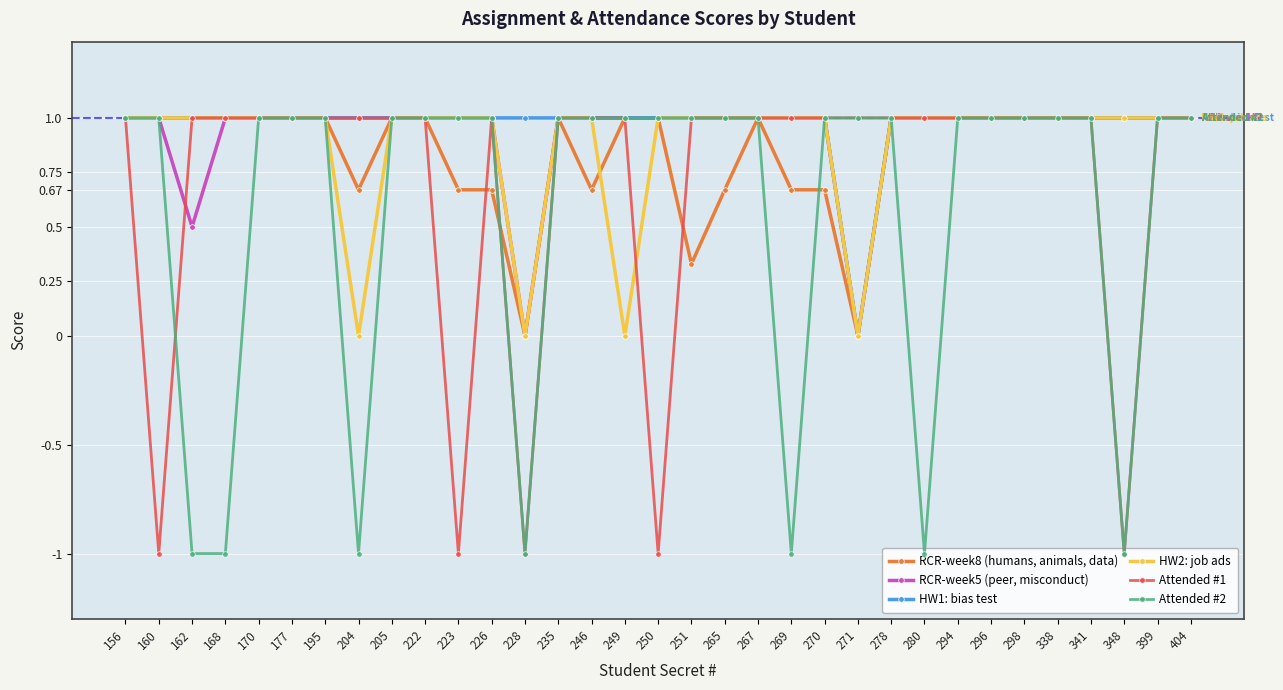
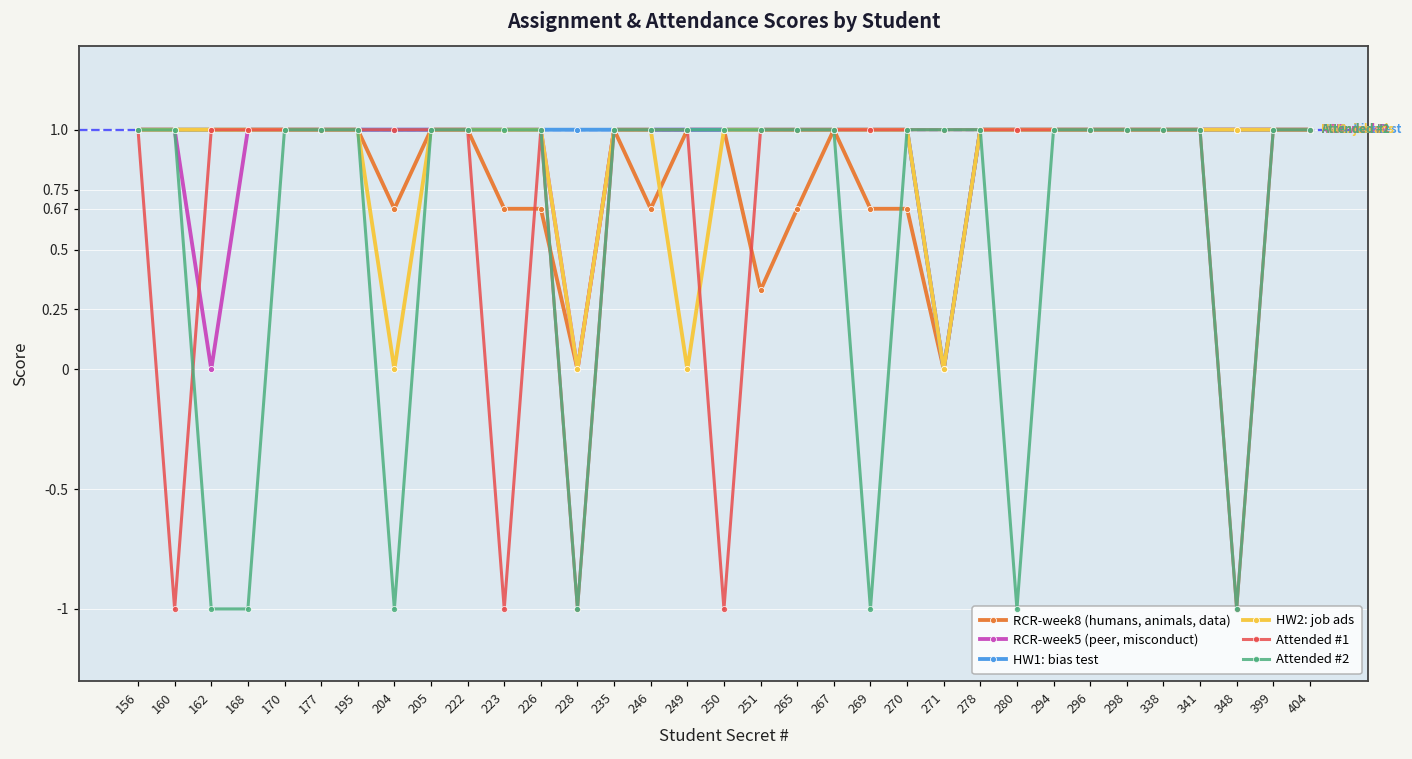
  {
    "RCR-week5 (peer, misconduct)": {
-     "162": 0.5
+     "162": 0.0
    },
    "HW1: bias test": {
      "228": 1.0
    },
    "HW2: job ads": {
      "204": 0.0,
      "249": 0.0
    },
    "Attended #2": {
      "162": -1.0,
      "168": -1.0,
      "204": -1.0,
      "269": -1.0
    }
  }
